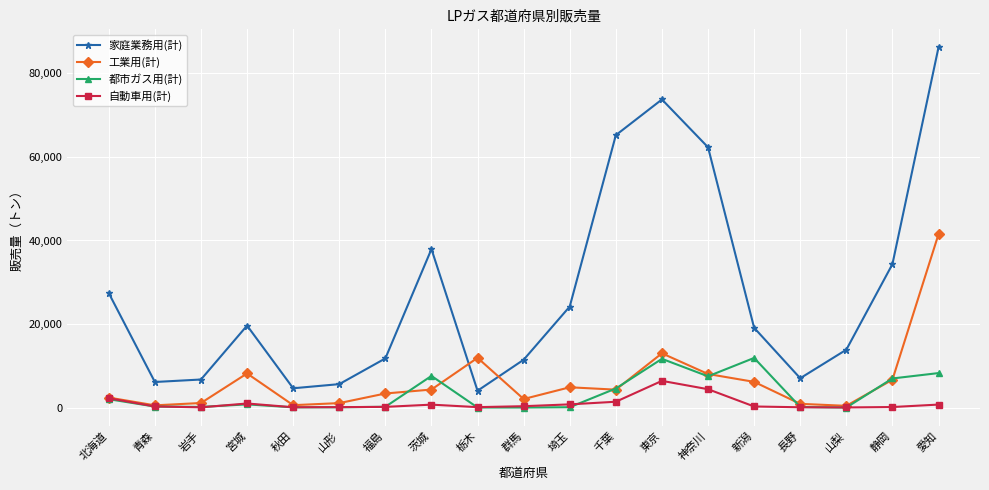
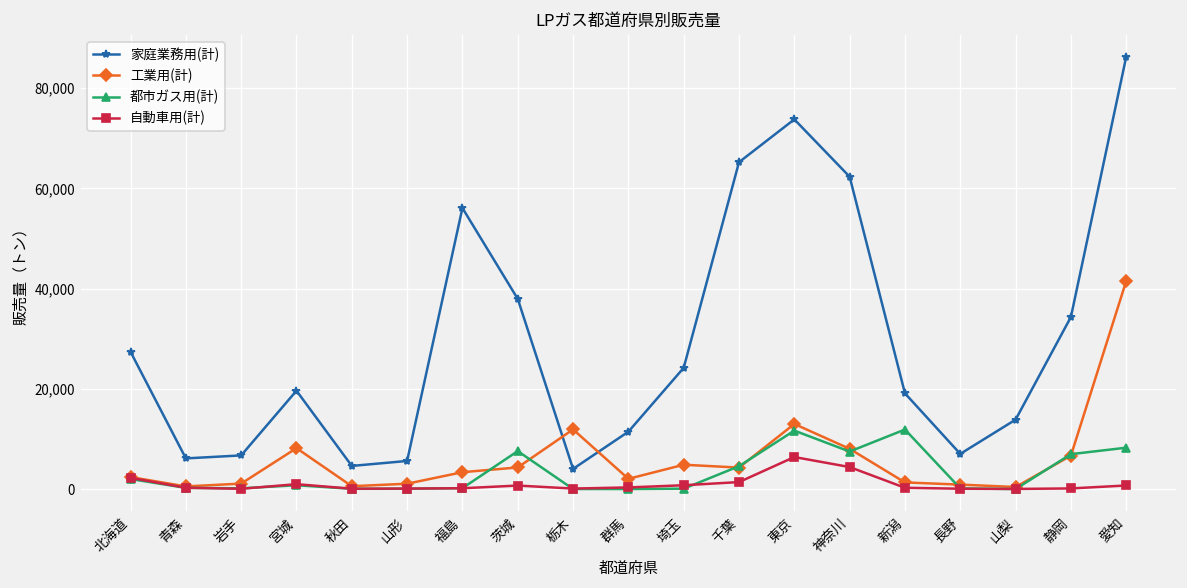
  {
    "家庭業務用(計)": {
      "北海道": "27,000",
      "青森": "6,000",
      "岩手": "7,000",
      "宮城": "20,000",
      "秋田": "5,000",
      "山形": "6,000",
-     "福島": "12,000",
+     "福島": "56,000",
      "茨城": "38,000",
      "栃木": "4,000",
      "群馬": "11,000",
      "埼玉": "24,000",
      "千葉": "65,000",
      "東京": "74,000",
      "神奈川": "62,000",
      "新潟": "19,000",
      "長野": "7,000",
      "山梨": "14,000",
      "静岡": "34,000",
      "愛知": "86,000"
    },
    "工業用(計)": {
      "岩手": "1,000",
      "宮城": "8,000",
      "山形": "1,000",
      "福島": "3,000",
      "茨城": "4,000",
      "栃木": "12,000",
      "群馬": "2,000",
      "埼玉": "5,000",
      "東京": "13,000",
-     "新潟": "6,000",
+     "新潟": "1,000",
      "長野": "1,000",
      "愛知": "42,000"
    },
    "都市ガス用(計)": {
      "茨城": "8,000",
      "埼玉": "0",
      "東京": "12,000",
      "新潟": "12,000",
      "愛知": "8,000"
    },
    "自動車用(計)": {
      "茨城": "1,000",
      "埼玉": "1,000",
      "千葉": "1,000",
      "東京": "6,000",
      "神奈川": "4,000",
      "新潟": "0",
      "静岡": "0",
      "愛知": "1,000"
    }
  }
